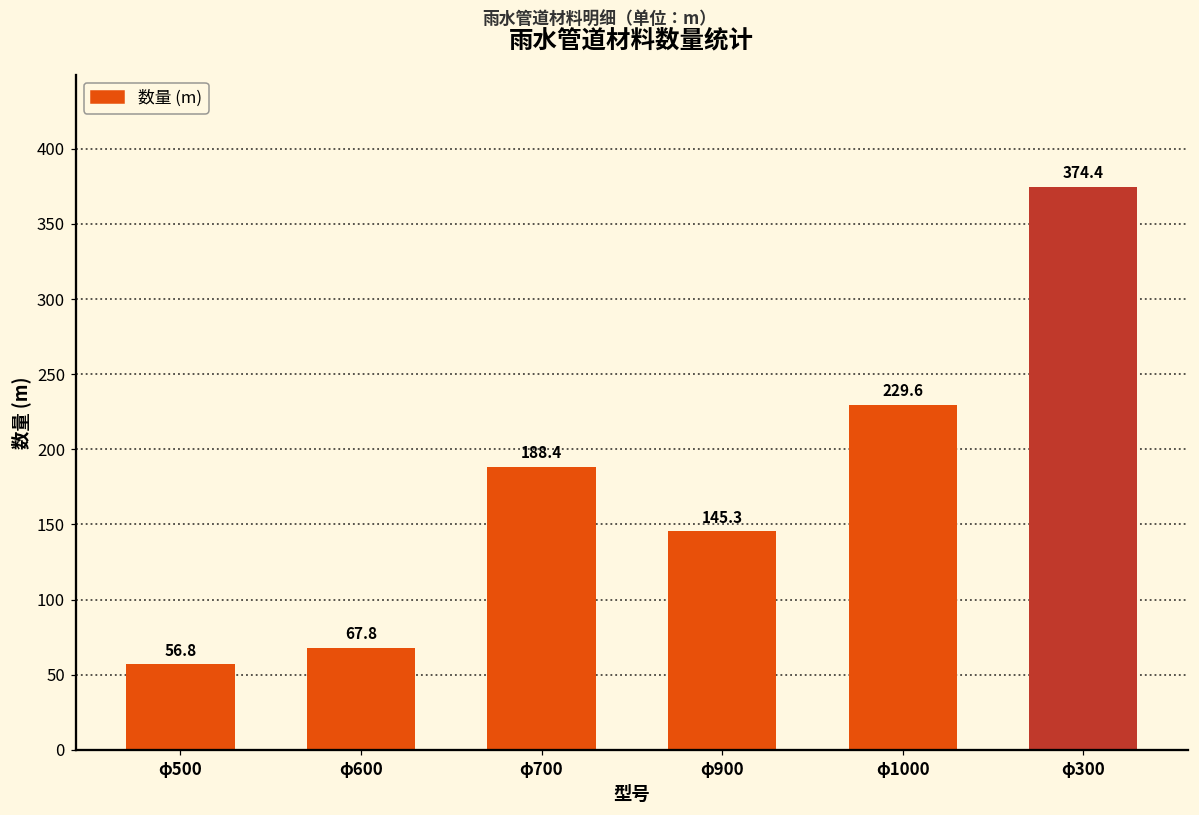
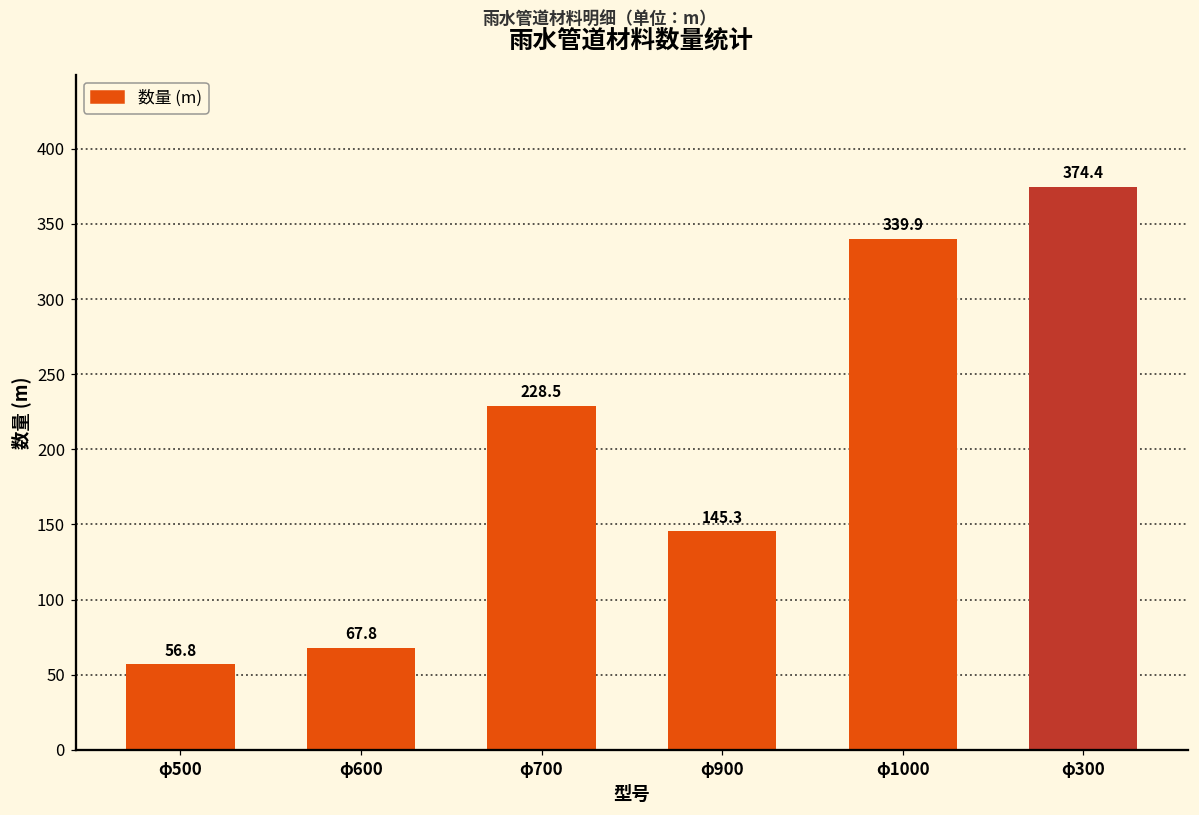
  {
    "φ500": 56.8,
    "φ600": 67.8,
-   "φ700": 188.4,
+   "φ700": 228.5,
    "φ900": 145.3,
-   "φ1000": 229.6,
+   "φ1000": 339.9,
    "φ300": 374.4
  }
